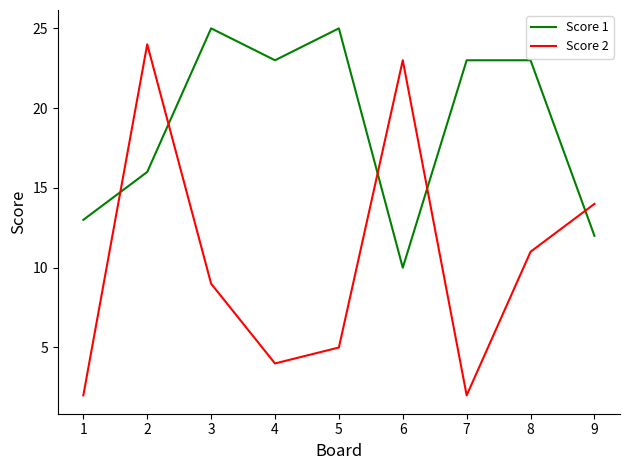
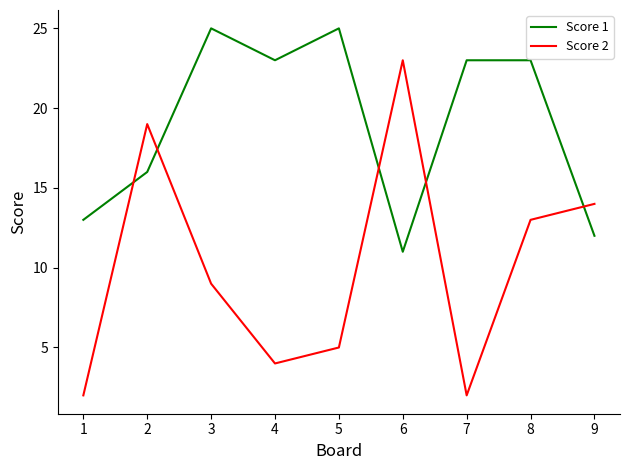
  {
    "Score 1": {
      "1": 13,
      "2": 16,
      "3": 25,
      "4": 23,
      "5": 25,
-     "6": 10,
+     "6": 11,
      "7": 23,
      "8": 23,
      "9": 12
    },
    "Score 2": {
      "1": 2,
-     "2": 24,
+     "2": 19,
      "3": 9,
      "4": 4,
      "5": 5,
      "6": 23,
      "7": 2,
-     "8": 11,
+     "8": 13,
      "9": 14
    }
  }
